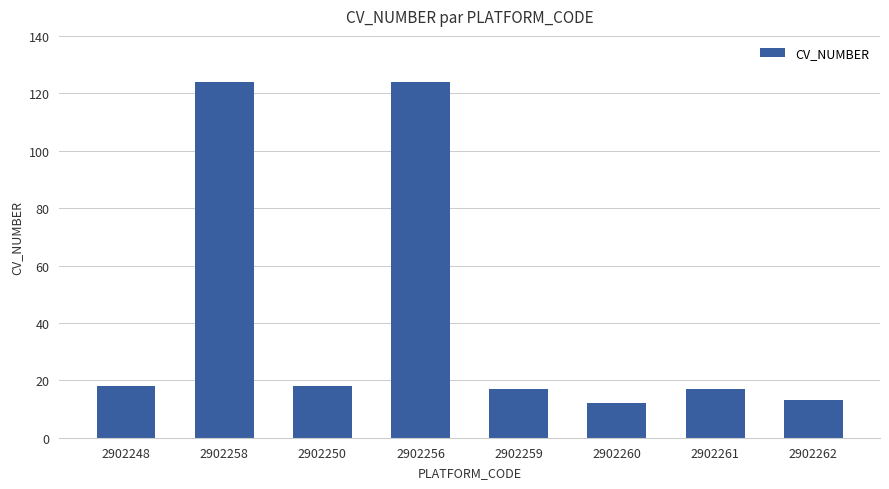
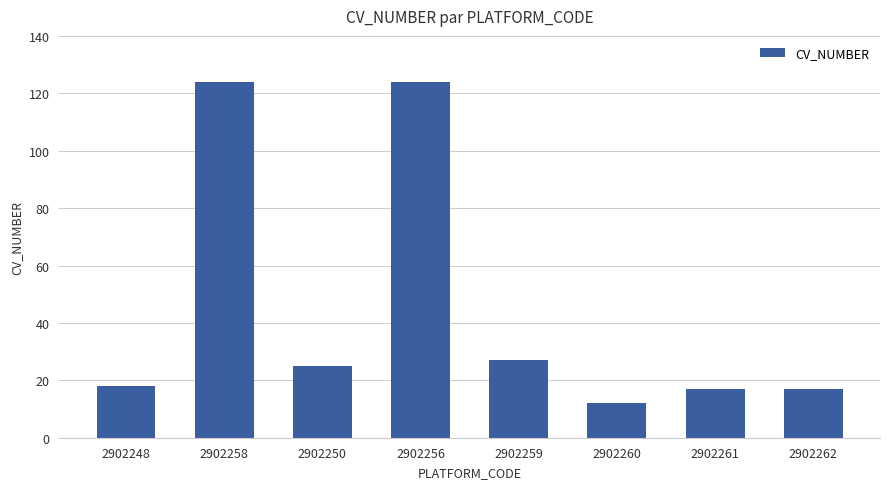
  {
    "2902248": 18,
    "2902258": 124,
-   "2902250": 18,
+   "2902250": 25,
    "2902256": 124,
-   "2902259": 17,
+   "2902259": 27,
    "2902260": 12,
    "2902261": 17,
-   "2902262": 13
+   "2902262": 17
  }
